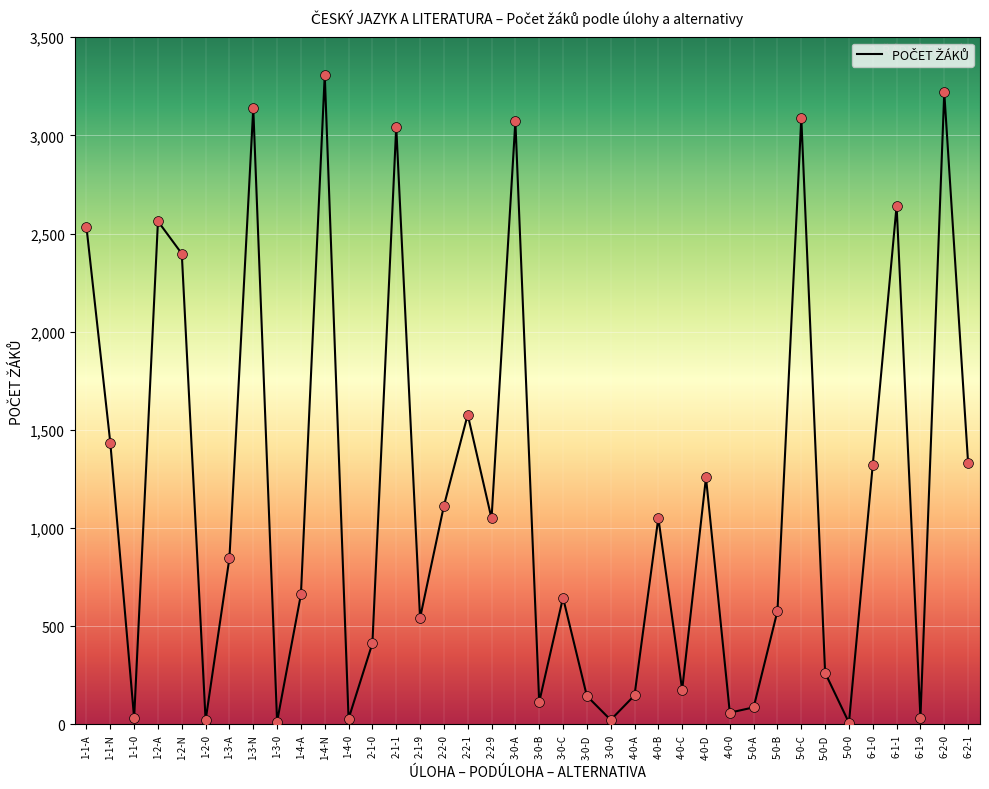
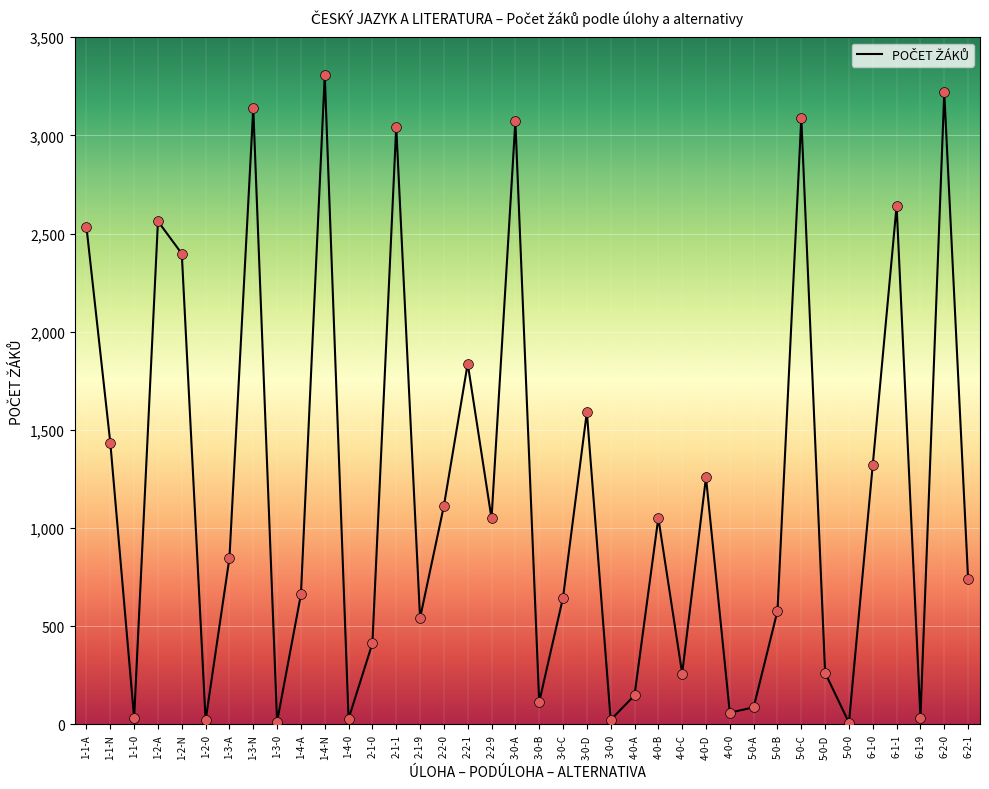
  {
    "1-1-A": "2,530",
    "1-1-N": "1,440",
    "1-1-0": "30",
    "1-2-A": "2,560",
    "1-2-N": "2,400",
    "1-2-0": "20",
    "1-3-A": "850",
    "1-3-N": "3,140",
    "1-3-0": "10",
    "1-4-A": "660",
    "1-4-N": "3,310",
    "1-4-0": "30",
    "2-1-0": "410",
    "2-1-1": "3,050",
    "2-1-9": "540",
    "2-2-0": "1,110",
-   "2-2-1": "1,580",
+   "2-2-1": "1,840",
    "2-2-9": "1,050",
    "3-0-A": "3,070",
    "3-0-B": "110",
    "3-0-C": "650",
-   "3-0-D": "150",
+   "3-0-D": "1,590",
    "3-0-0": "20",
    "4-0-A": "150",
    "4-0-B": "1,050",
-   "4-0-C": "180",
+   "4-0-C": "260",
    "4-0-D": "1,260",
    "4-0-0": "60",
    "5-0-A": "90",
    "5-0-B": "580",
    "5-0-C": "3,090",
    "5-0-D": "260",
    "5-0-0": "10",
    "6-1-0": "1,320",
    "6-1-1": "2,640",
    "6-1-9": "40",
    "6-2-0": "3,220",
-   "6-2-1": "1,330"
+   "6-2-1": "740"
  }
